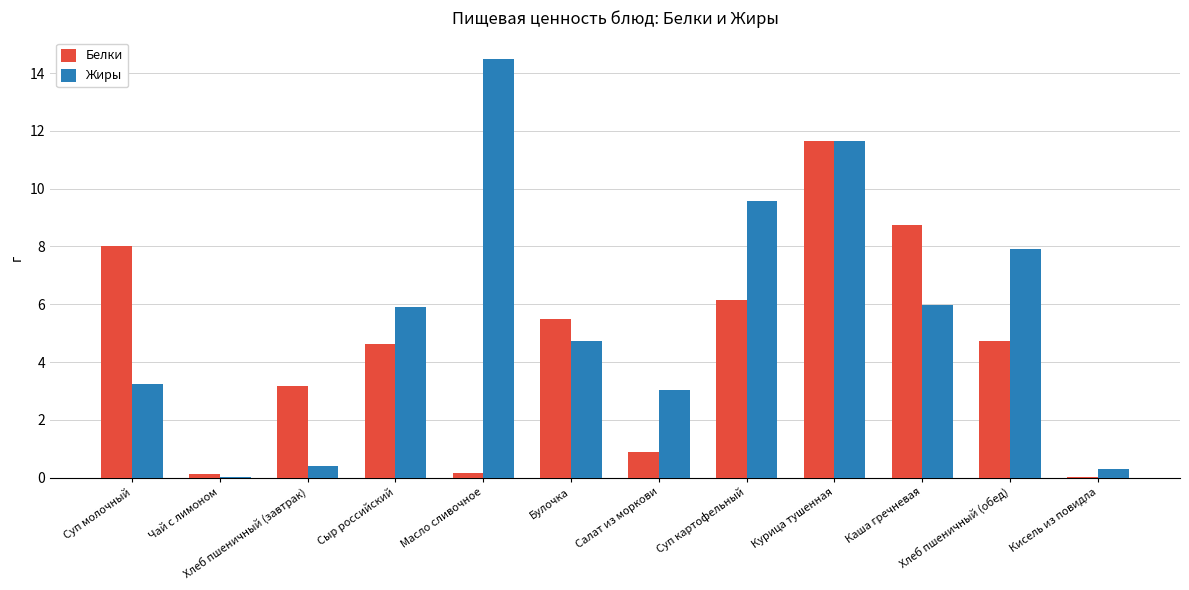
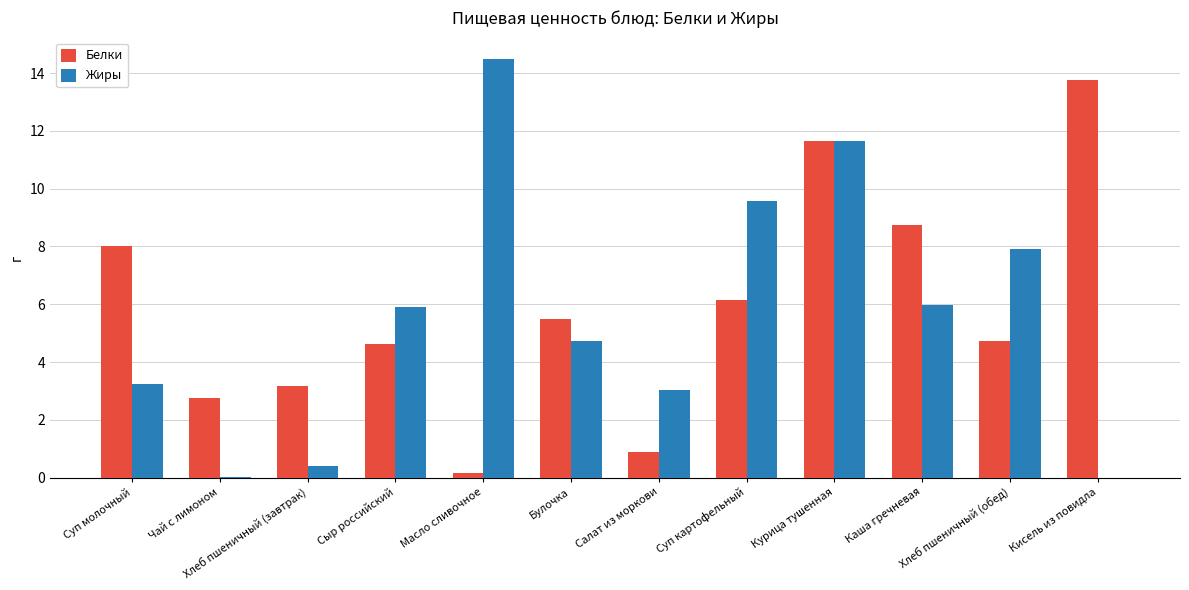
  {
    "Белки": {
      "Суп молочный": 8.0,
-     "Чай с лимоном": 0.1,
+     "Чай с лимоном": 2.8,
      "Хлеб пшеничный (завтрак)": 3.2,
      "Сыр российский": 4.6,
      "Масло сливочное": 0.2,
      "Булочка": 5.5,
      "Салат из моркови": 0.9,
      "Суп картофельный": 6.2,
      "Курица тушенная": 11.7,
      "Каша гречневая": 8.7,
      "Хлеб пшеничный (обед)": 4.7,
-     "Кисель из повидла": 0.0
+     "Кисель из повидла": 13.8
    },
    "Жиры": {
      "Суп молочный": 3.2,
      "Хлеб пшеничный (завтрак)": 0.4,
      "Сыр российский": 5.9,
      "Масло сливочное": 14.5,
      "Булочка": 4.7,
      "Салат из моркови": 3.0,
      "Суп картофельный": 9.6,
      "Курица тушенная": 11.7,
      "Каша гречневая": 6.0,
      "Хлеб пшеничный (обед)": 7.9,
-     "Кисель из повидла": 0.3
+     "Кисель из повидла": 0.0
    }
  }
